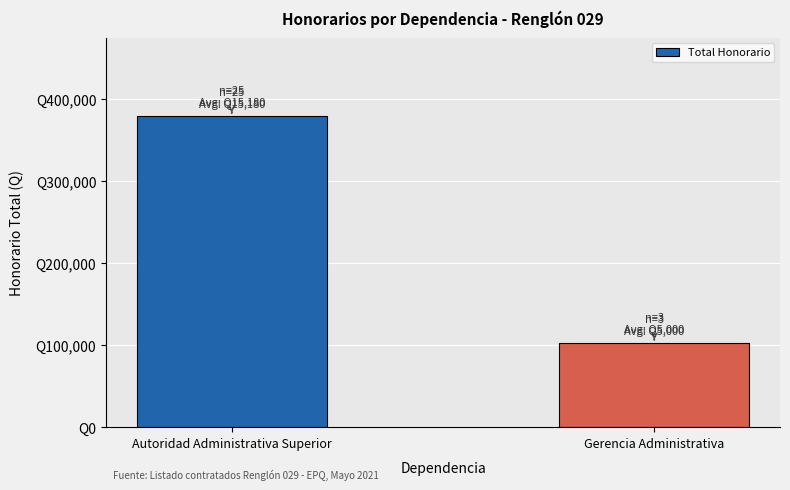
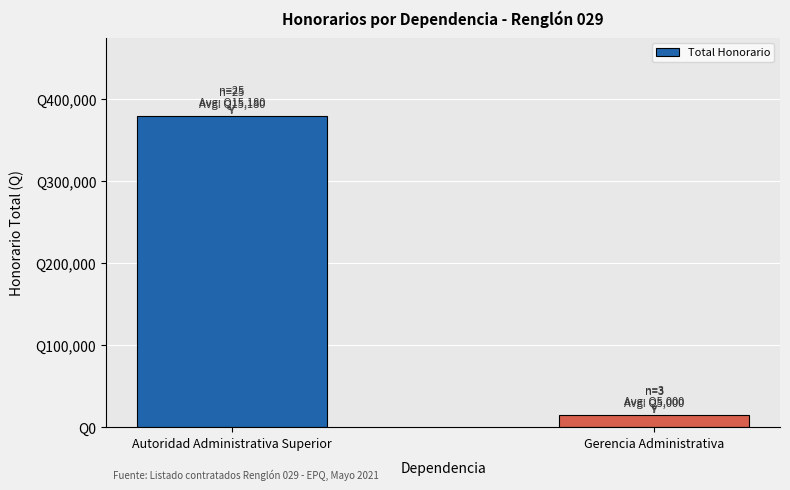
  {
-   "Gerencia Administrativa": "Q100,000"
+   "Gerencia Administrativa": "Q20,000"
  }
